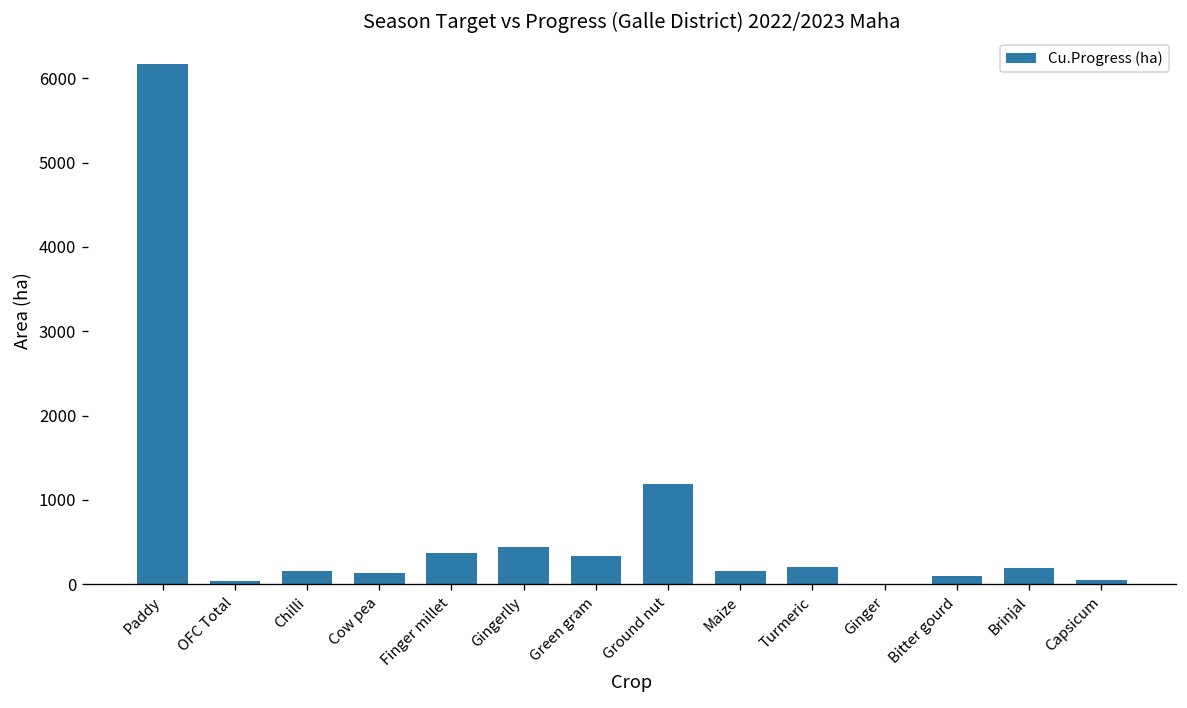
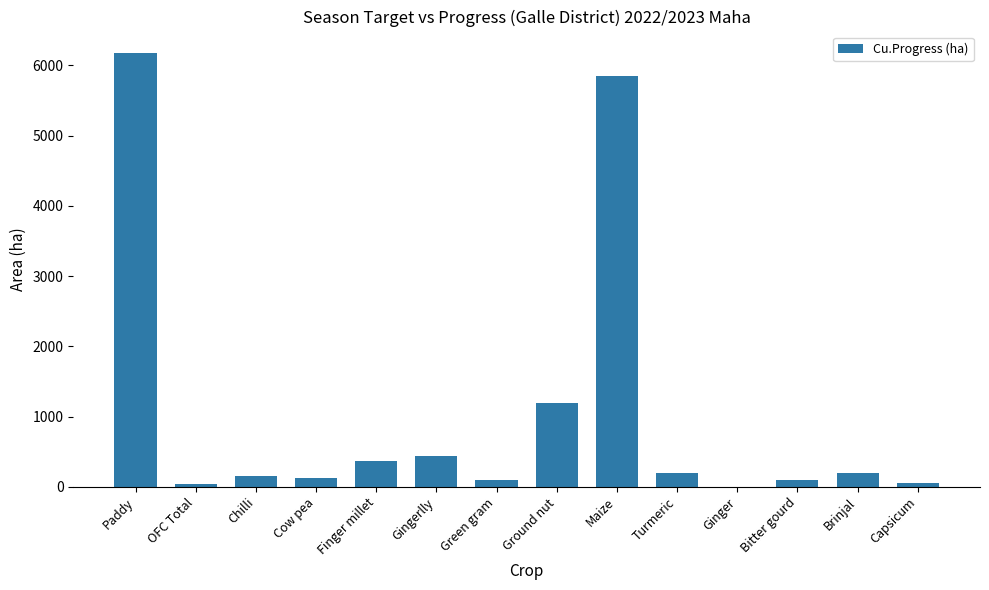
  {
    "Paddy": 6200,
    "OFC Total": 0,
    "Chilli": 200,
    "Cow pea": 100,
    "Finger millet": 400,
    "Gingerlly": 400,
-   "Green gram": 300,
+   "Green gram": 100,
    "Ground nut": 1200,
-   "Maize": 200,
+   "Maize": 5800,
    "Turmeric": 200,
    "Bitter gourd": 100,
    "Brinjal": 200,
    "Capsicum": 100
  }
